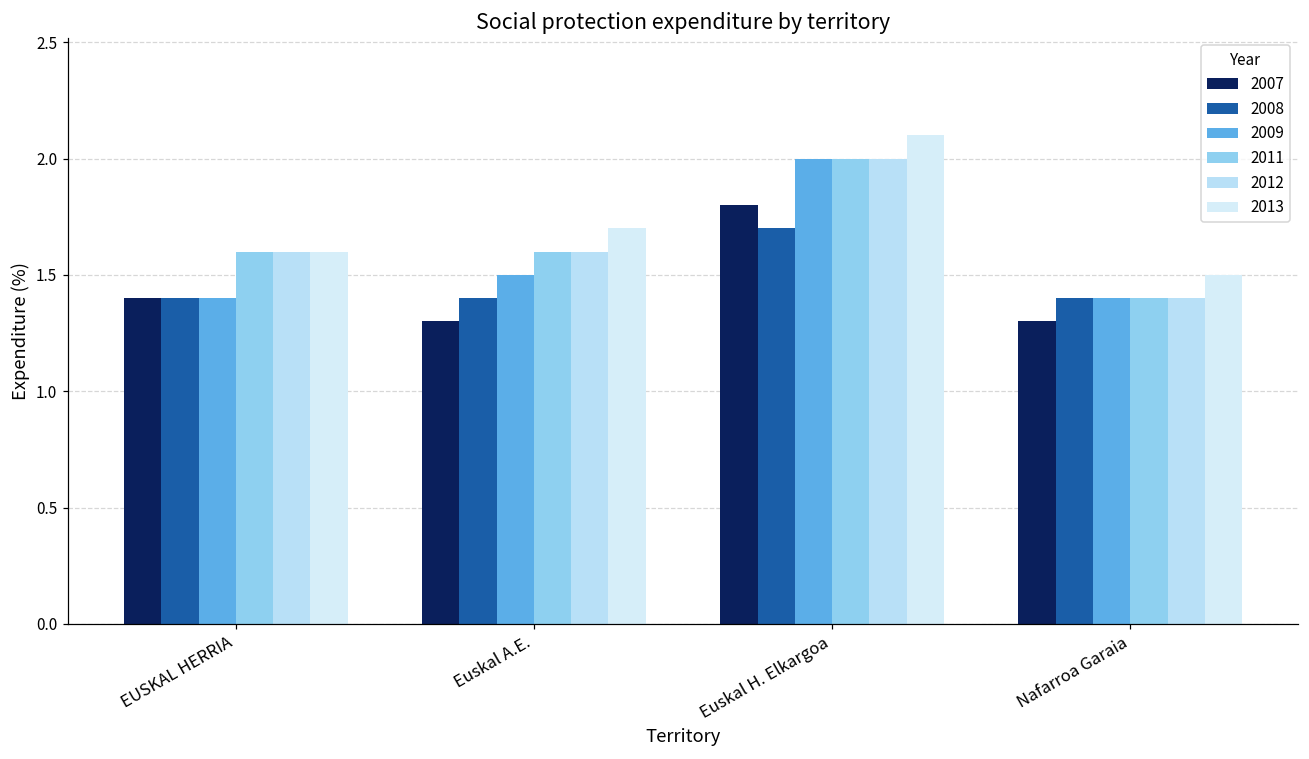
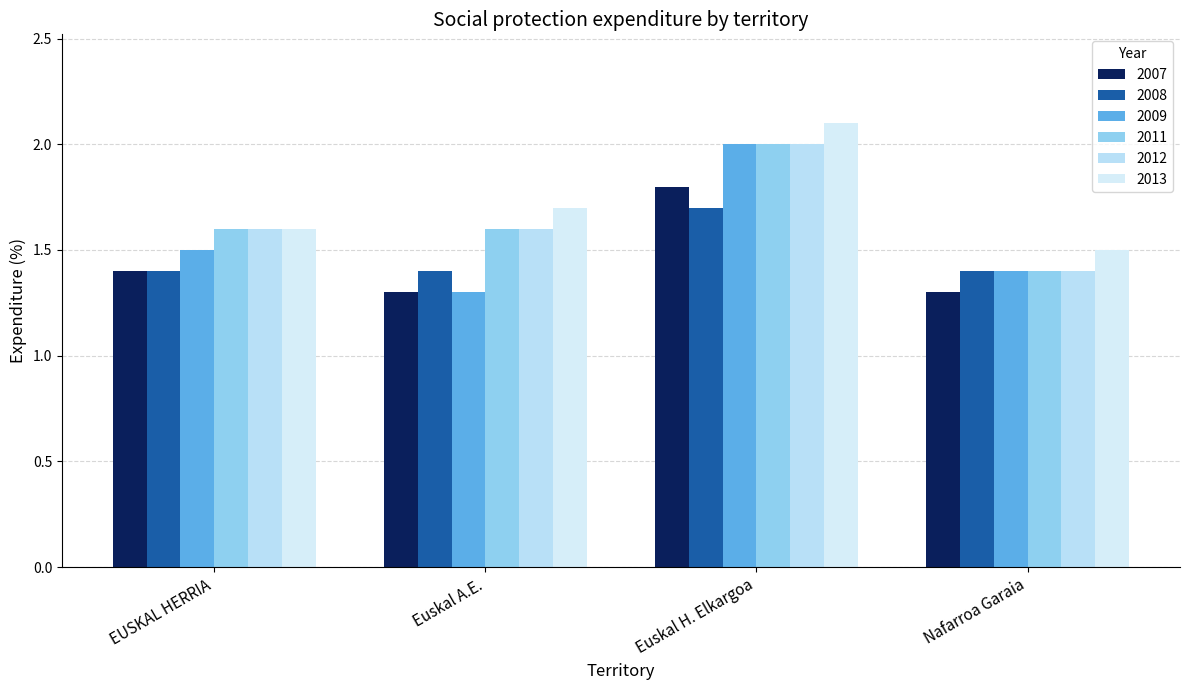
  {
    "2007": {
      "EUSKAL HERRIA": 1.4,
      "Euskal A.E.": 1.3,
      "Euskal H. Elkargoa": 1.8,
      "Nafarroa Garaia": 1.3
    },
    "2008": {
      "EUSKAL HERRIA": 1.4,
      "Euskal A.E.": 1.4,
      "Euskal H. Elkargoa": 1.7,
      "Nafarroa Garaia": 1.4
    },
    "2009": {
-     "EUSKAL HERRIA": 1.4,
-     "Euskal A.E.": 1.5,
+     "EUSKAL HERRIA": 1.5,
+     "Euskal A.E.": 1.3,
      "Euskal H. Elkargoa": 2.0,
      "Nafarroa Garaia": 1.4
    }
  }
